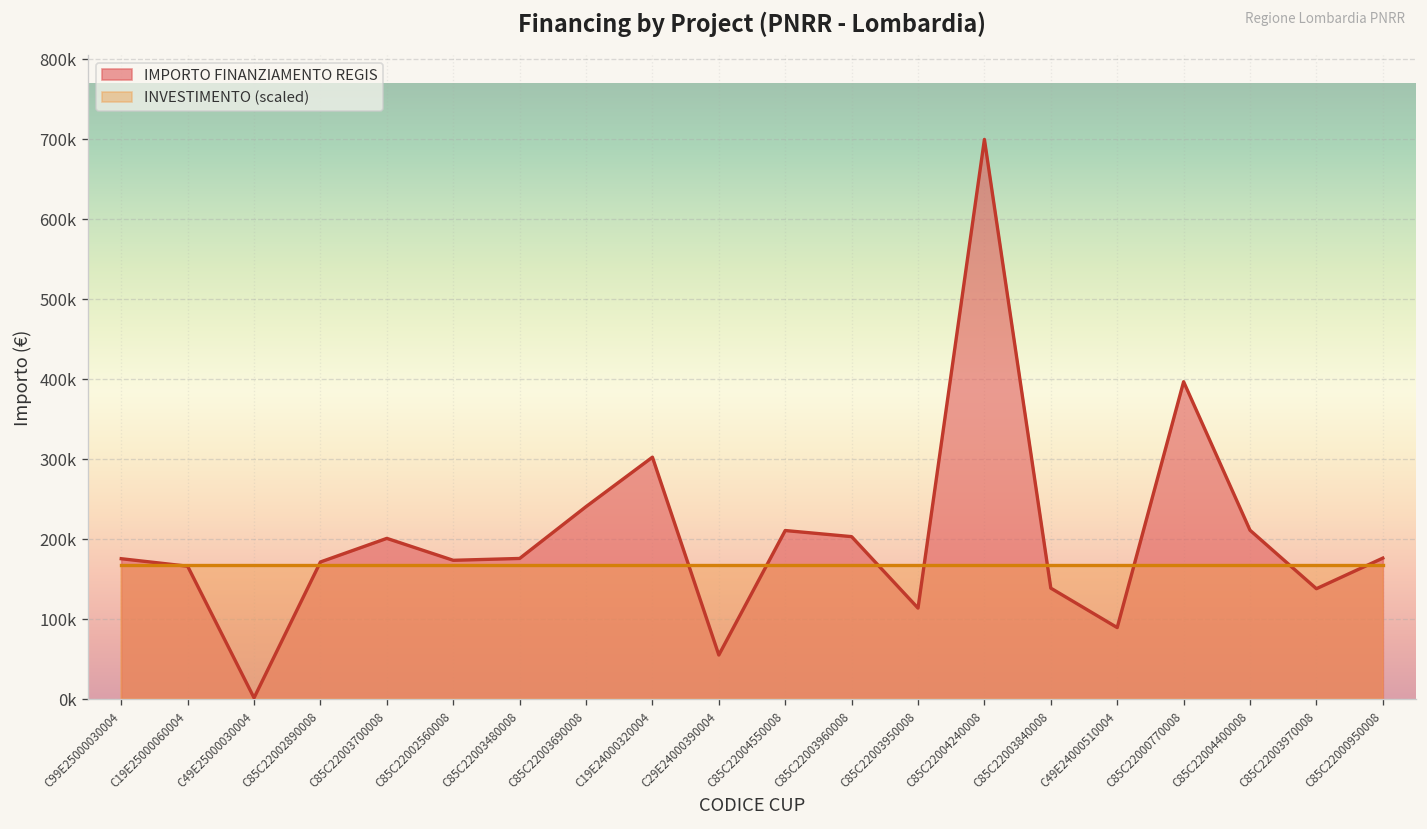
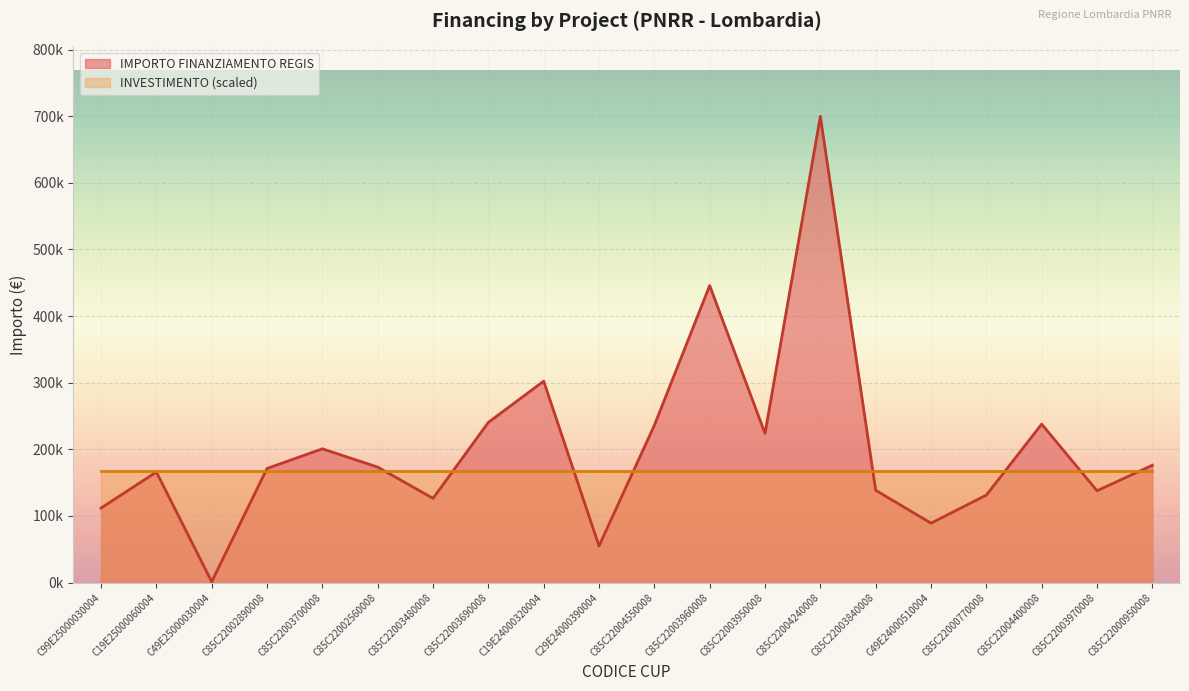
  {
    "IMPORTO FINANZIAMENTO REGIS": {
-     "C99E25000030004": 180000,
+     "C99E25000030004": 110000,
      "C49E25000030004": 0,
      "C85C22003700008": 200000,
      "C85C22002560008": 170000,
-     "C85C22003480008": 180000,
+     "C85C22003480008": 130000,
      "C85C22003690008": 240000,
      "C19E24000320004": 300000,
      "C29E24000390004": 50000,
-     "C85C22004550008": 210000,
-     "C85C22003960008": 200000,
-     "C85C22003950008": 110000,
+     "C85C22004550008": 240000,
+     "C85C22003960008": 450000,
+     "C85C22003950008": 220000,
      "C85C22004240008": 700000,
      "C85C22003840008": 140000,
      "C49E24000510004": 90000,
-     "C85C22000770008": 400000,
-     "C85C22004400008": 210000,
+     "C85C22000770008": 130000,
+     "C85C22004400008": 240000,
      "C85C22003970008": 140000,
      "C85C22000950008": 180000
    },
    "INVESTIMENTO (scaled)": {
      "C99E25000030004": 170000,
      "C49E25000030004": 170000,
      "C85C22003700008": 170000,
      "C85C22002560008": 170000,
      "C85C22003480008": 170000,
      "C85C22003690008": 170000,
      "C19E24000320004": 170000,
      "C29E24000390004": 170000,
      "C85C22004550008": 170000,
      "C85C22003960008": 170000,
      "C85C22003950008": 170000,
      "C85C22004240008": 170000,
      "C85C22003840008": 170000,
      "C49E24000510004": 170000,
      "C85C22000770008": 170000,
      "C85C22004400008": 170000,
      "C85C22003970008": 170000,
      "C85C22000950008": 170000
    }
  }
